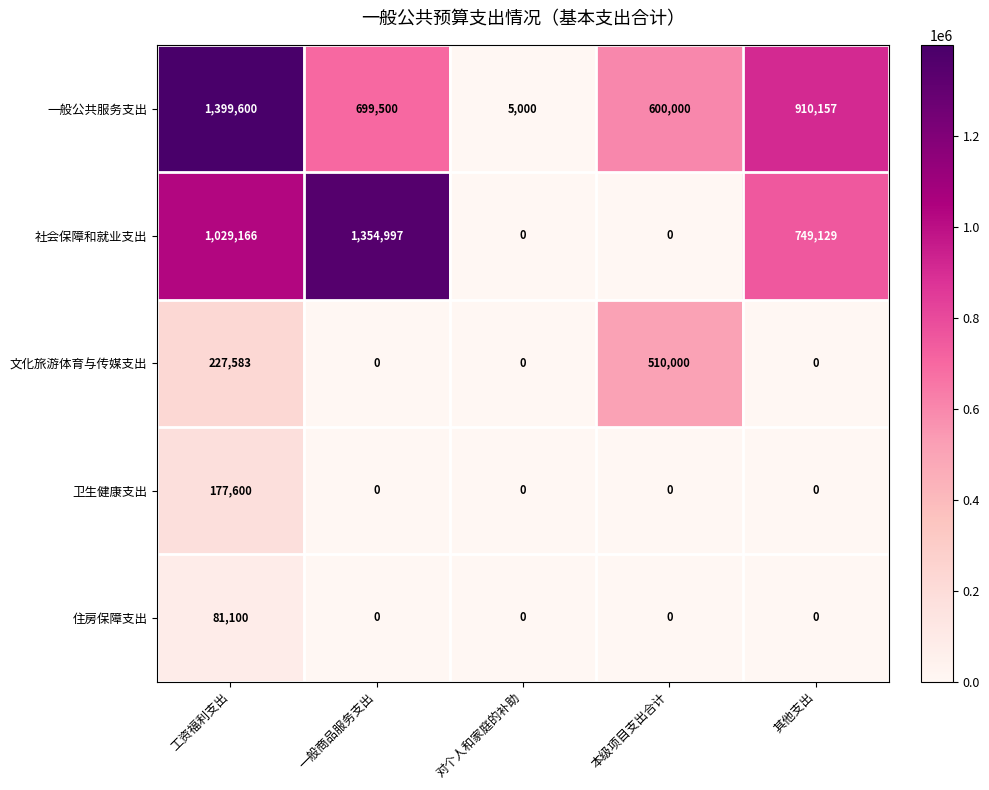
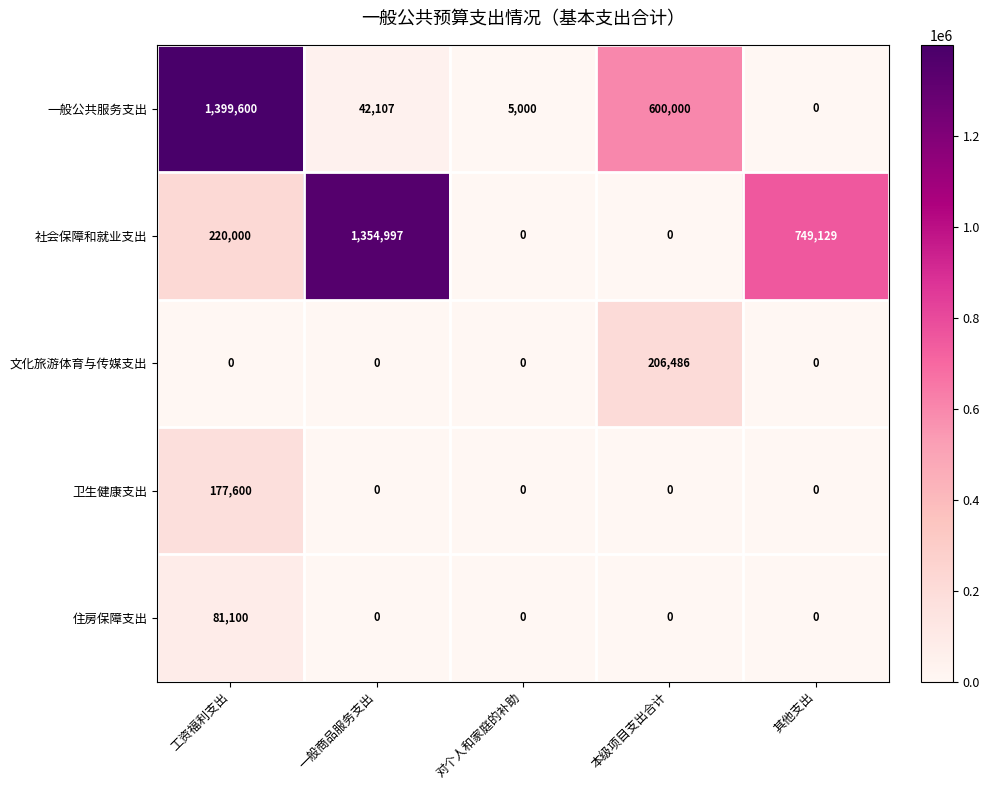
  {
    "一般公共服务支出": {
      "工资福利支出": "1,399,600",
-     "一般商品服务支出": "699,500",
+     "一般商品服务支出": "42,107",
      "对个人和家庭的补助": "5,000",
      "本级项目支出合计": "600,000",
-     "其他支出": "910,157"
+     "其他支出": "0"
    },
    "社会保障和就业支出": {
-     "工资福利支出": "1,029,166",
+     "工资福利支出": "220,000",
      "一般商品服务支出": "1,354,997",
      "对个人和家庭的补助": "0",
      "本级项目支出合计": "0",
      "其他支出": "749,129"
    },
    "文化旅游体育与传媒支出": {
-     "工资福利支出": "227,583",
+     "工资福利支出": "0",
      "一般商品服务支出": "0",
      "对个人和家庭的补助": "0",
-     "本级项目支出合计": "510,000",
+     "本级项目支出合计": "206,486",
      "其他支出": "0"
    },
    "卫生健康支出": {
      "工资福利支出": "177,600",
      "一般商品服务支出": "0",
      "对个人和家庭的补助": "0",
      "本级项目支出合计": "0",
      "其他支出": "0"
    },
    "住房保障支出": {
      "工资福利支出": "81,100",
      "一般商品服务支出": "0",
      "对个人和家庭的补助": "0",
      "本级项目支出合计": "0",
      "其他支出": "0"
    }
  }
